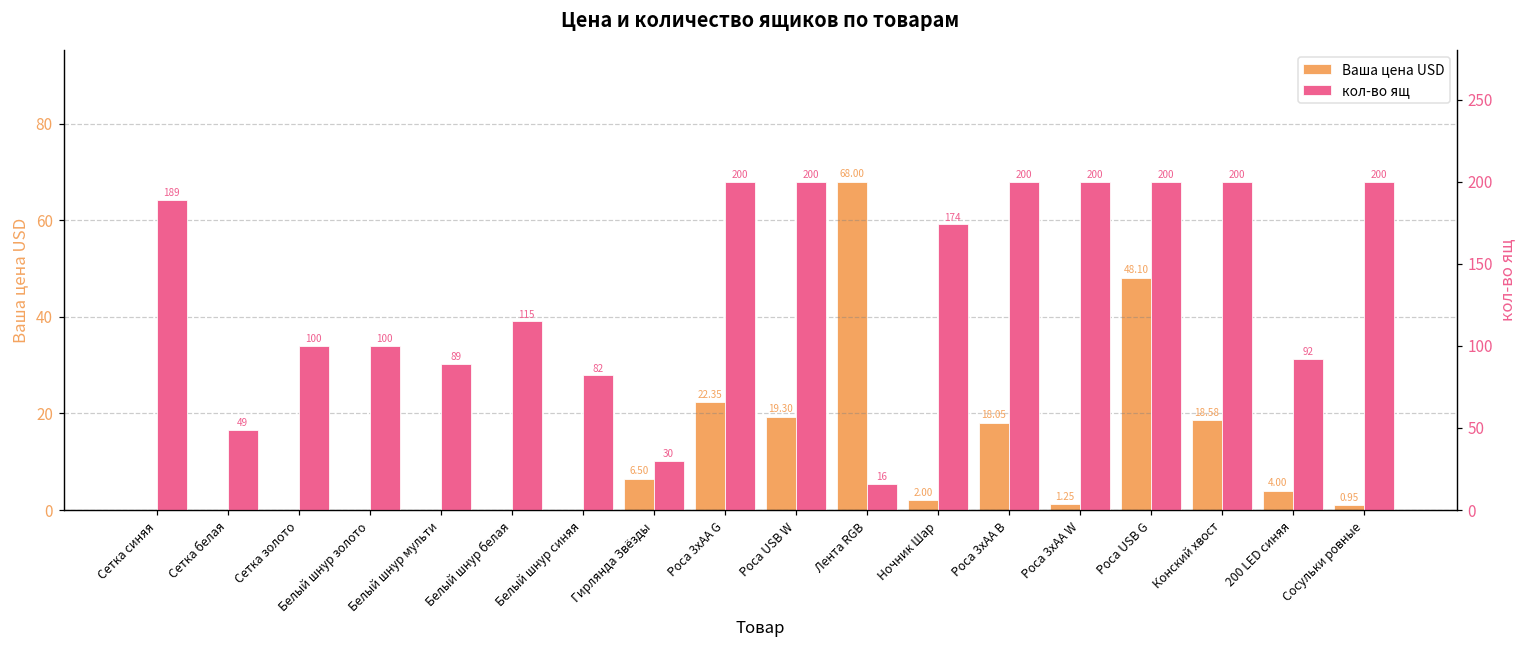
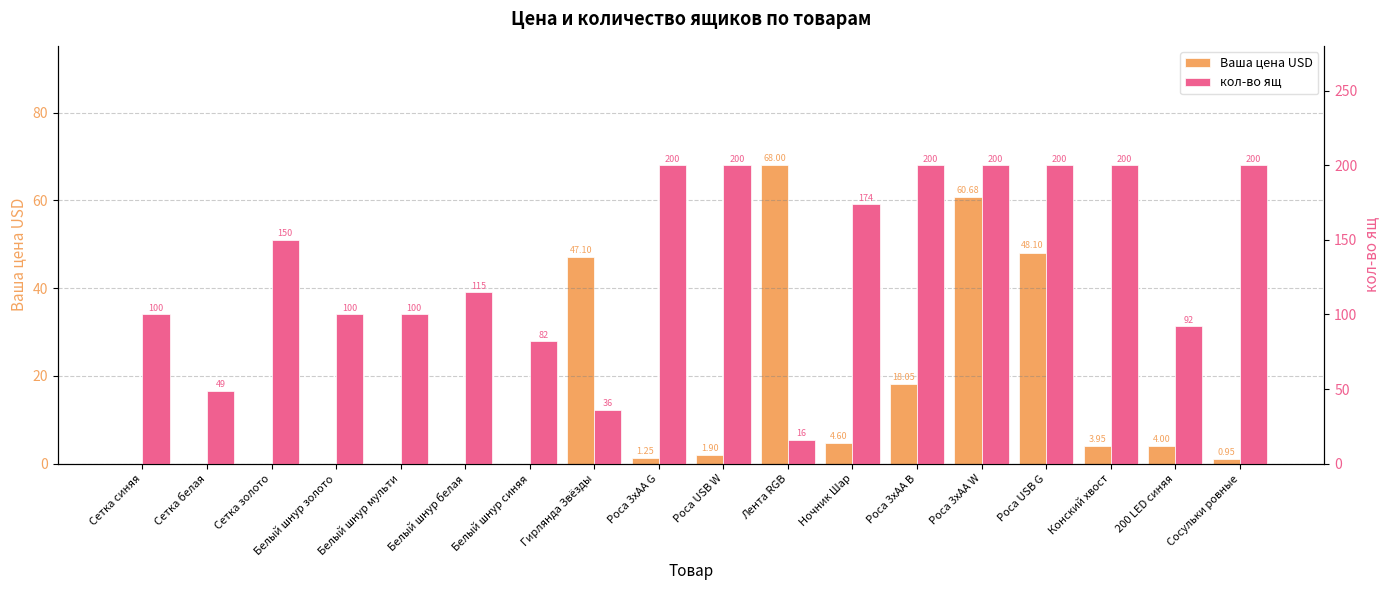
  {
    "Ваша цена USD": {
-     "Гирлянда Звёзды": 6.50,
-     "Роса 3хАА G": 22.35,
-     "Роса USB W": 19.30,
+     "Гирлянда Звёзды": 47.10,
+     "Роса 3хАА G": 1.25,
+     "Роса USB W": 1.90,
      "Лента RGB": 68.00,
-     "Ночник Шар": 2.00,
+     "Ночник Шар": 4.60,
      "Роса 3хАА B": 18.05,
-     "Роса 3хАА W": 1.25,
+     "Роса 3хАА W": 60.68,
      "Роса USB G": 48.10,
-     "Конский хвост": 18.58,
+     "Конский хвост": 3.95,
      "200 LED синяя": 4.00,
      "Сосульки ровные": 0.95
    },
    "кол-во ящ": {
-     "Сетка синяя": 189,
+     "Сетка синяя": 100,
      "Сетка белая": 49,
-     "Сетка золото": 100,
+     "Сетка золото": 150,
      "Белый шнур золото": 100,
-     "Белый шнур мульти": 89,
+     "Белый шнур мульти": 100,
      "Белый шнур белая": 115,
      "Белый шнур синяя": 82,
-     "Гирлянда Звёзды": 30,
+     "Гирлянда Звёзды": 36,
      "Роса 3хАА G": 200,
      "Роса USB W": 200,
      "Лента RGB": 16,
      "Ночник Шар": 174,
      "Роса 3хАА B": 200,
      "Роса 3хАА W": 200,
      "Роса USB G": 200,
      "Конский хвост": 200,
      "200 LED синяя": 92,
      "Сосульки ровные": 200
    }
  }
